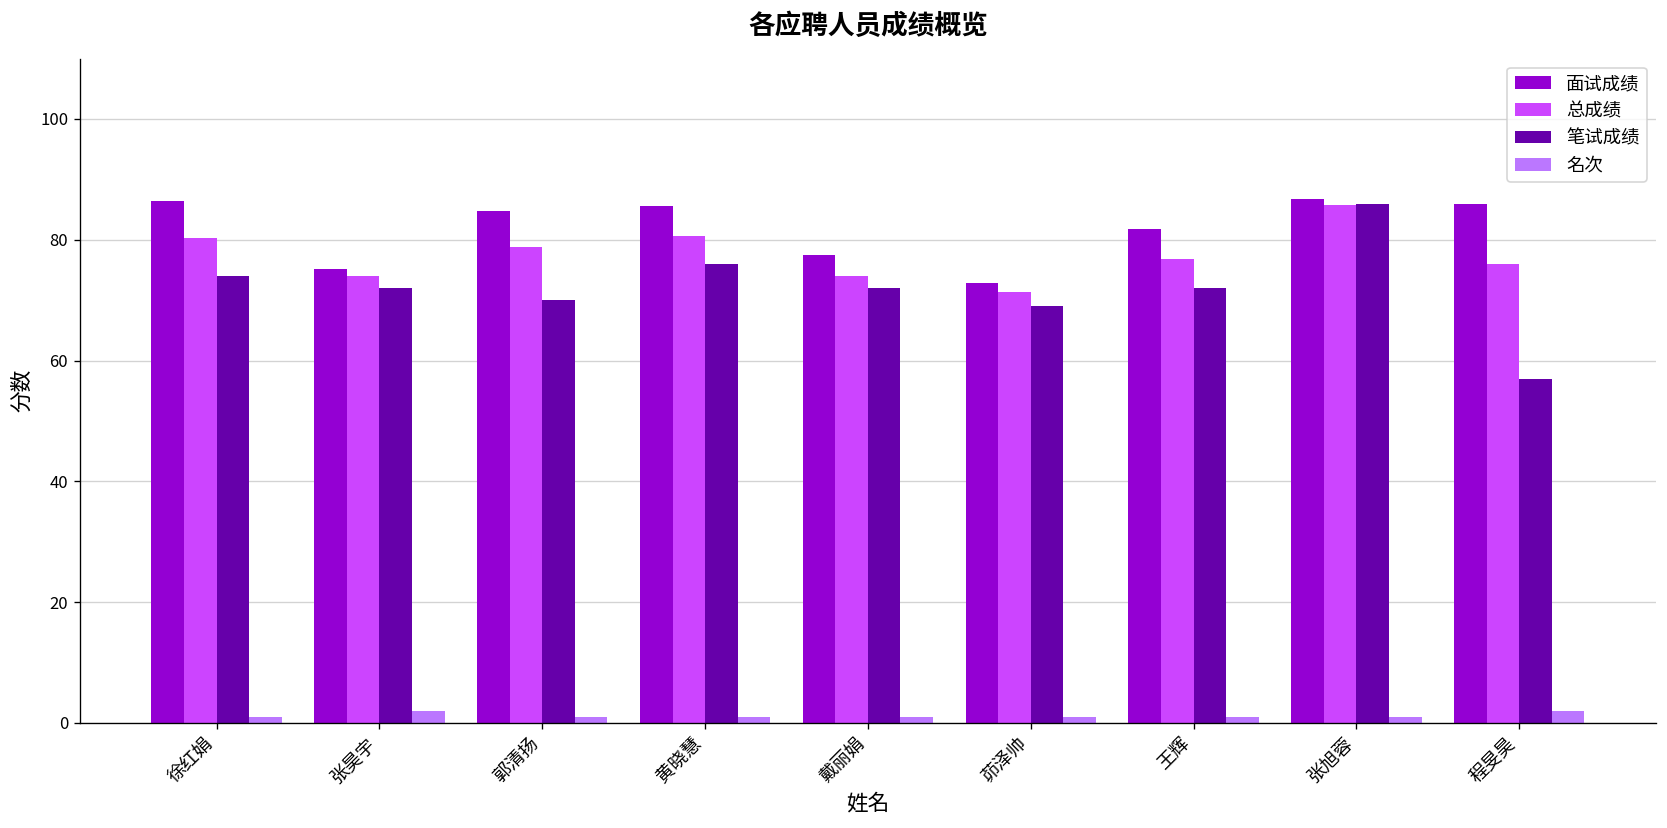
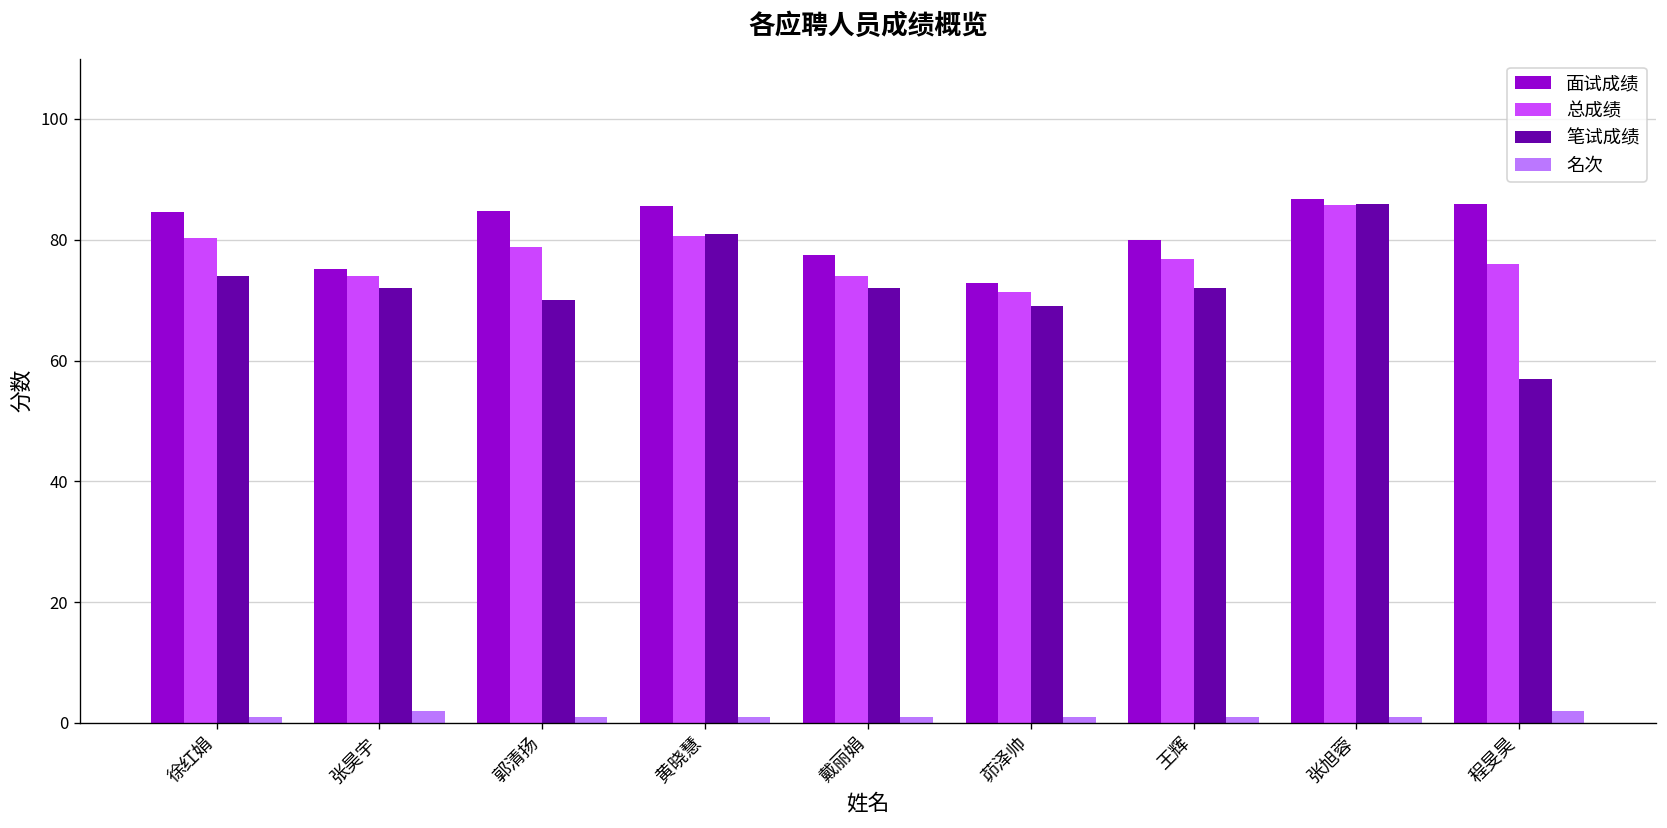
  {
    "面试成绩": {
-     "徐红娟": 86,
+     "徐红娟": 85,
      "张昊宇": 75,
      "郭清扬": 85,
      "黄晓慧": 86,
      "戴丽娟": 78,
      "茆泽帅": 73,
-     "王辉": 82,
+     "王辉": 80,
      "张旭蓉": 87,
      "程旻昊": 86
    },
    "笔试成绩": {
      "徐红娟": 74,
      "张昊宇": 72,
      "郭清扬": 70,
-     "黄晓慧": 76,
+     "黄晓慧": 81,
      "戴丽娟": 72,
      "茆泽帅": 69,
      "王辉": 72,
      "张旭蓉": 86,
      "程旻昊": 57
    }
  }
